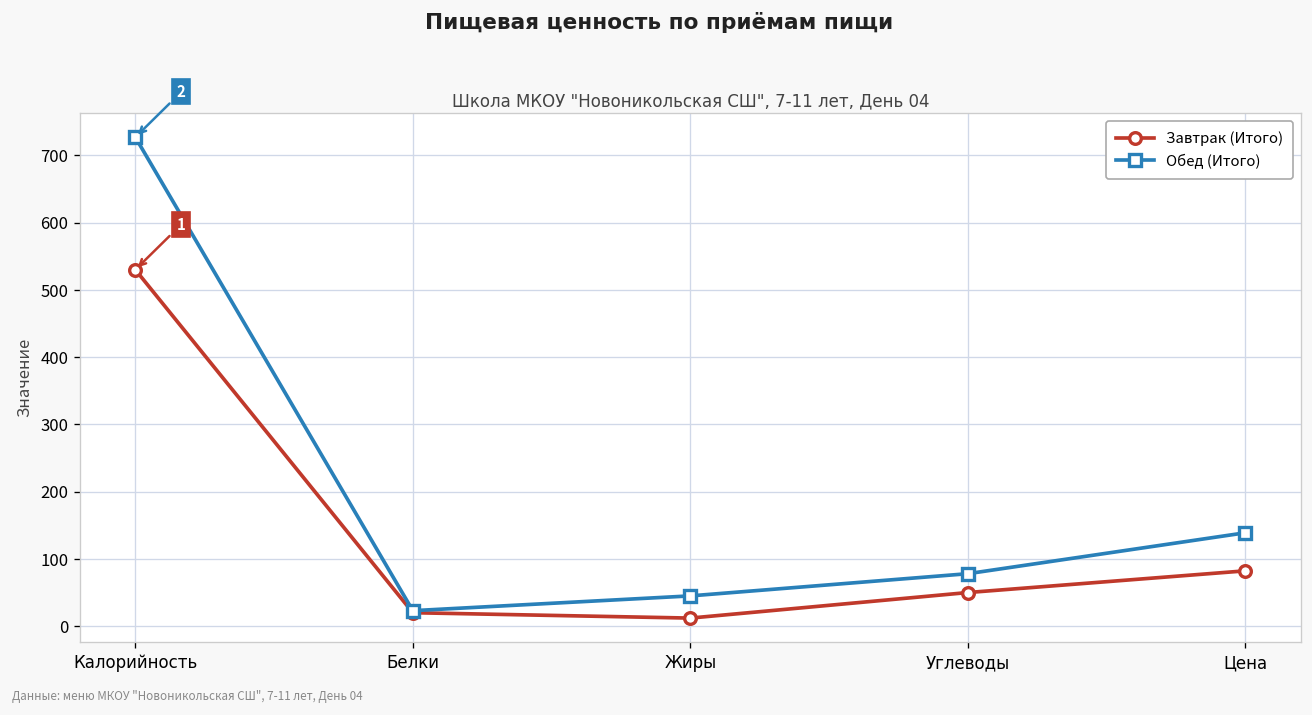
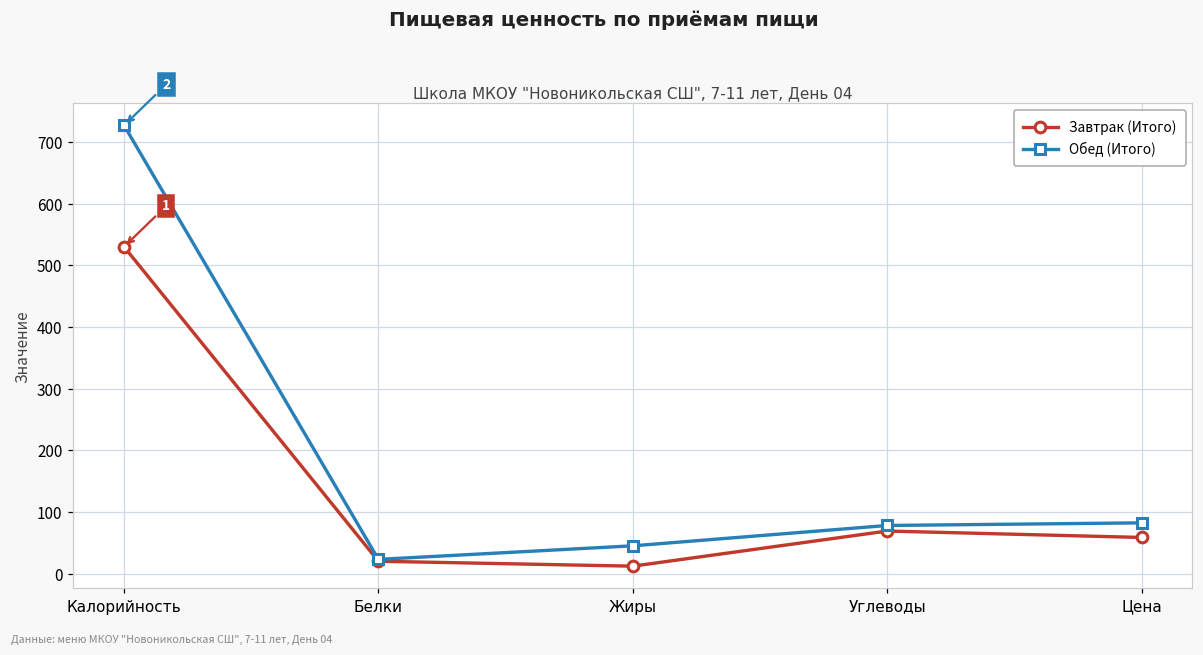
  {
    "Завтрак (Итого)": {
      "Калорийность": 530,
      "Жиры": 10,
-     "Углеводы": 50,
-     "Цена": 80
+     "Углеводы": 70,
+     "Цена": 60
    },
    "Обед (Итого)": {
      "Калорийность": 730,
      "Жиры": 50,
      "Углеводы": 80,
-     "Цена": 140
+     "Цена": 80
    }
  }
